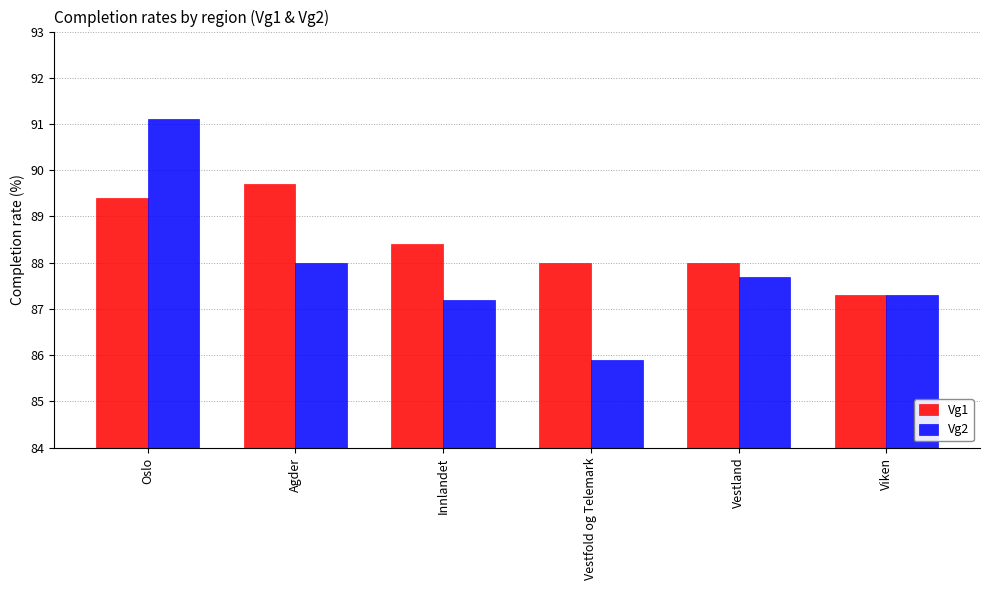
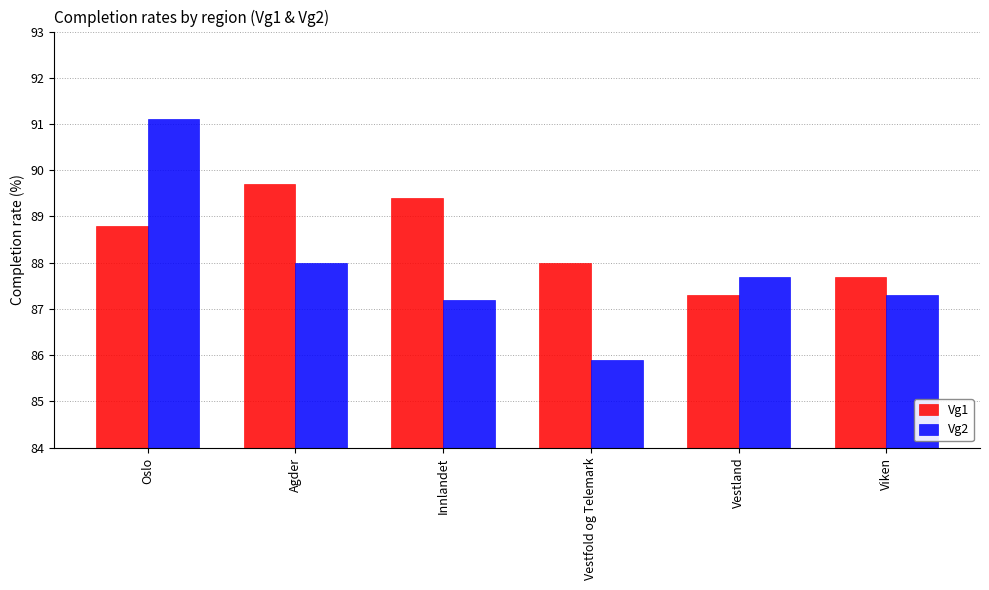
  {
    "Vg1": {
-     "Oslo": 89.4,
+     "Oslo": 88.8,
      "Agder": 89.7,
-     "Innlandet": 88.4,
+     "Innlandet": 89.4,
      "Vestfold og Telemark": 88.0,
-     "Vestland": 88.0,
-     "Viken": 87.3
+     "Vestland": 87.3,
+     "Viken": 87.7
    },
    "Vg2": {
      "Oslo": 91.1,
      "Agder": 88.0,
      "Innlandet": 87.2,
      "Vestfold og Telemark": 85.9,
      "Vestland": 87.7,
      "Viken": 87.3
    }
  }
